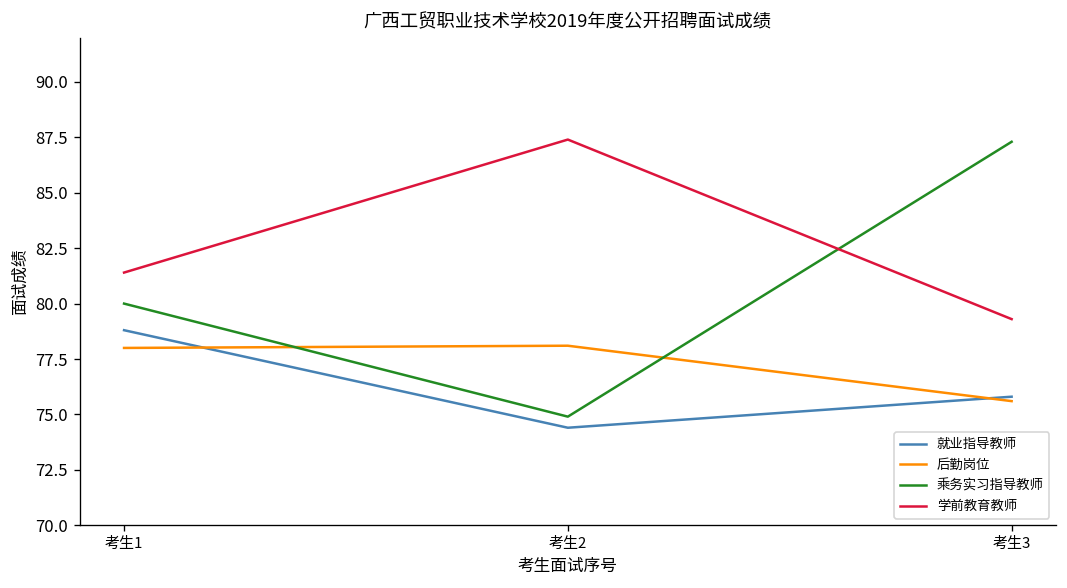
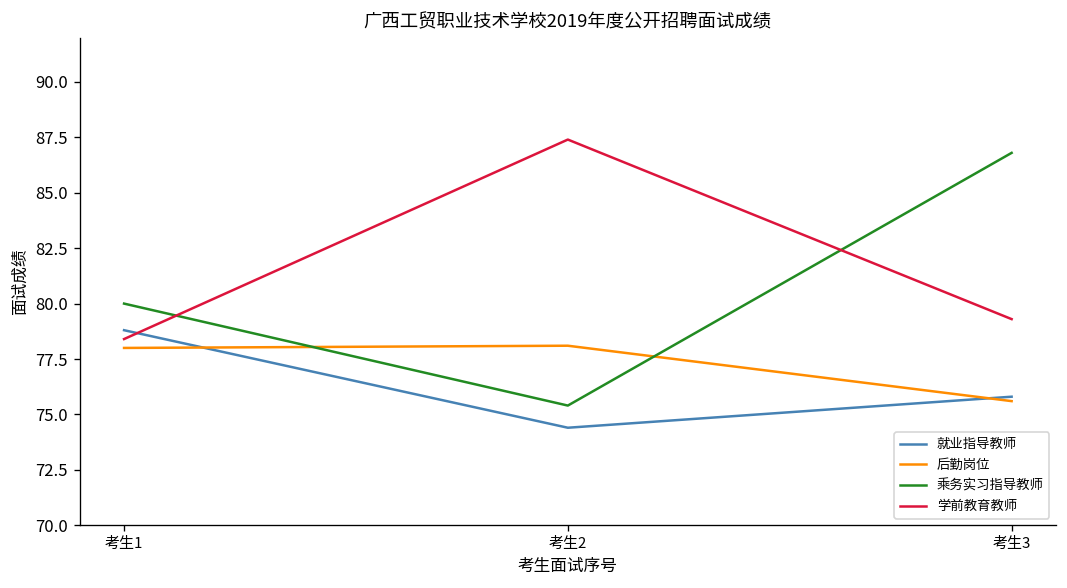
  {
    "就业指导教师": {
      "考生1": 78.8,
      "考生2": 74.4,
      "考生3": 75.8
    },
    "后勤岗位": {
      "考生1": 78.0,
      "考生2": 78.1,
      "考生3": 75.6
    },
    "乘务实习指导教师": {
      "考生1": 80.0,
-     "考生2": 74.9,
-     "考生3": 87.3
+     "考生2": 75.4,
+     "考生3": 86.8
    },
    "学前教育教师": {
-     "考生1": 81.4,
+     "考生1": 78.4,
      "考生2": 87.4,
      "考生3": 79.3
    }
  }
